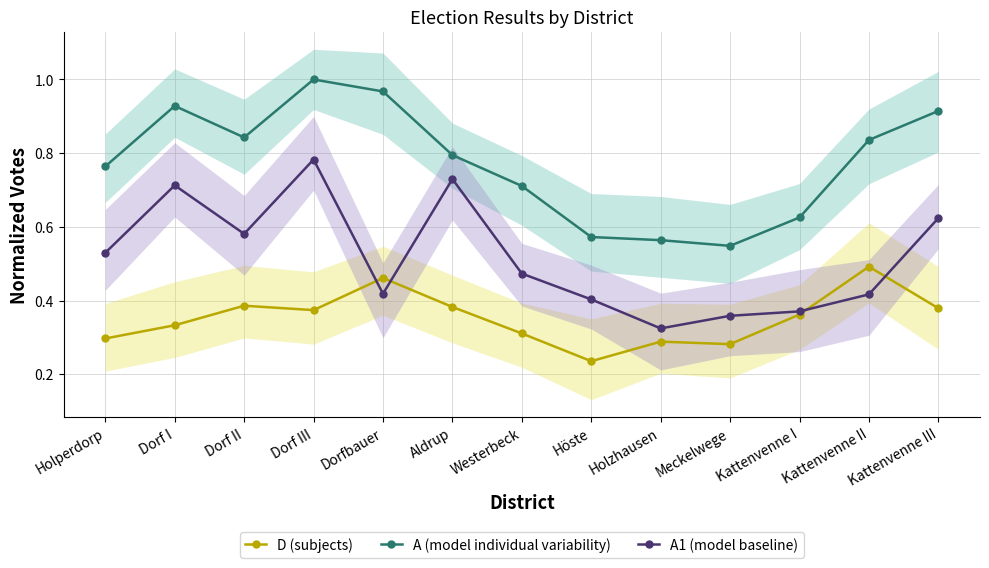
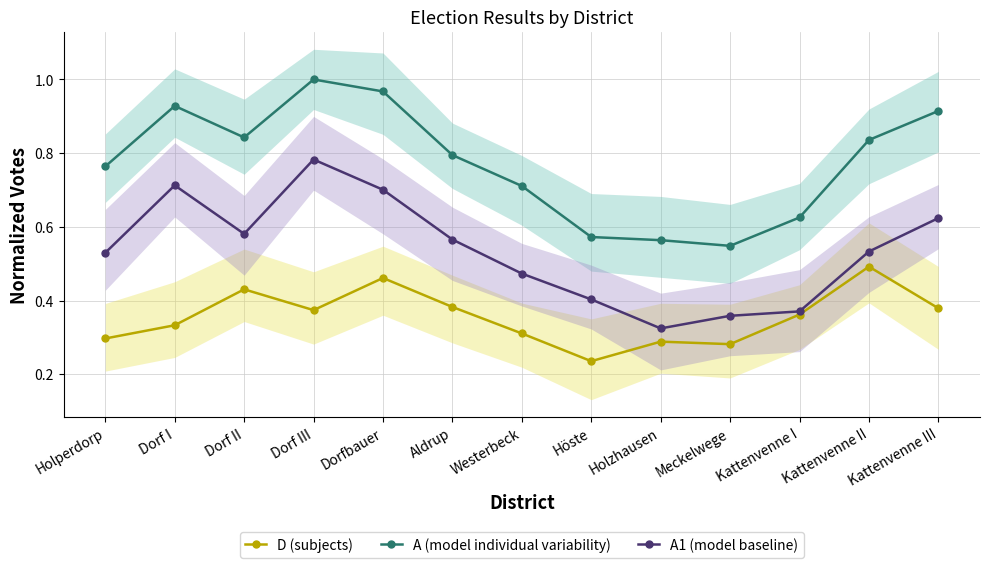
  {
    "D (subjects)": {
      "Holperdorp": 0.30,
      "Dorf I": 0.33,
-     "Dorf II": 0.39,
+     "Dorf II": 0.43,
      "Dorf III": 0.37,
      "Dorfbauer": 0.46,
      "Aldrup": 0.38,
      "Westerbeck": 0.31,
      "Höste": 0.24,
      "Holzhausen": 0.29,
      "Meckelwege": 0.28,
      "Kattenvenne I": 0.36,
      "Kattenvenne II": 0.49,
      "Kattenvenne III": 0.38
    },
    "A (model individual variability)": {
      "Holperdorp": 0.76,
      "Dorf I": 0.93,
      "Dorf II": 0.84,
      "Dorf III": 1.00,
      "Dorfbauer": 0.97,
      "Aldrup": 0.79,
      "Westerbeck": 0.71,
      "Höste": 0.57,
      "Holzhausen": 0.56,
      "Meckelwege": 0.55,
      "Kattenvenne I": 0.63,
      "Kattenvenne II": 0.84,
      "Kattenvenne III": 0.91
    },
    "A1 (model baseline)": {
      "Holperdorp": 0.53,
      "Dorf I": 0.71,
      "Dorf II": 0.58,
      "Dorf III": 0.78,
-     "Dorfbauer": 0.42,
-     "Aldrup": 0.73,
+     "Dorfbauer": 0.70,
+     "Aldrup": 0.57,
      "Westerbeck": 0.47,
      "Höste": 0.40,
      "Holzhausen": 0.32,
      "Meckelwege": 0.36,
      "Kattenvenne I": 0.37,
-     "Kattenvenne II": 0.42,
+     "Kattenvenne II": 0.53,
      "Kattenvenne III": 0.62
    }
  }
